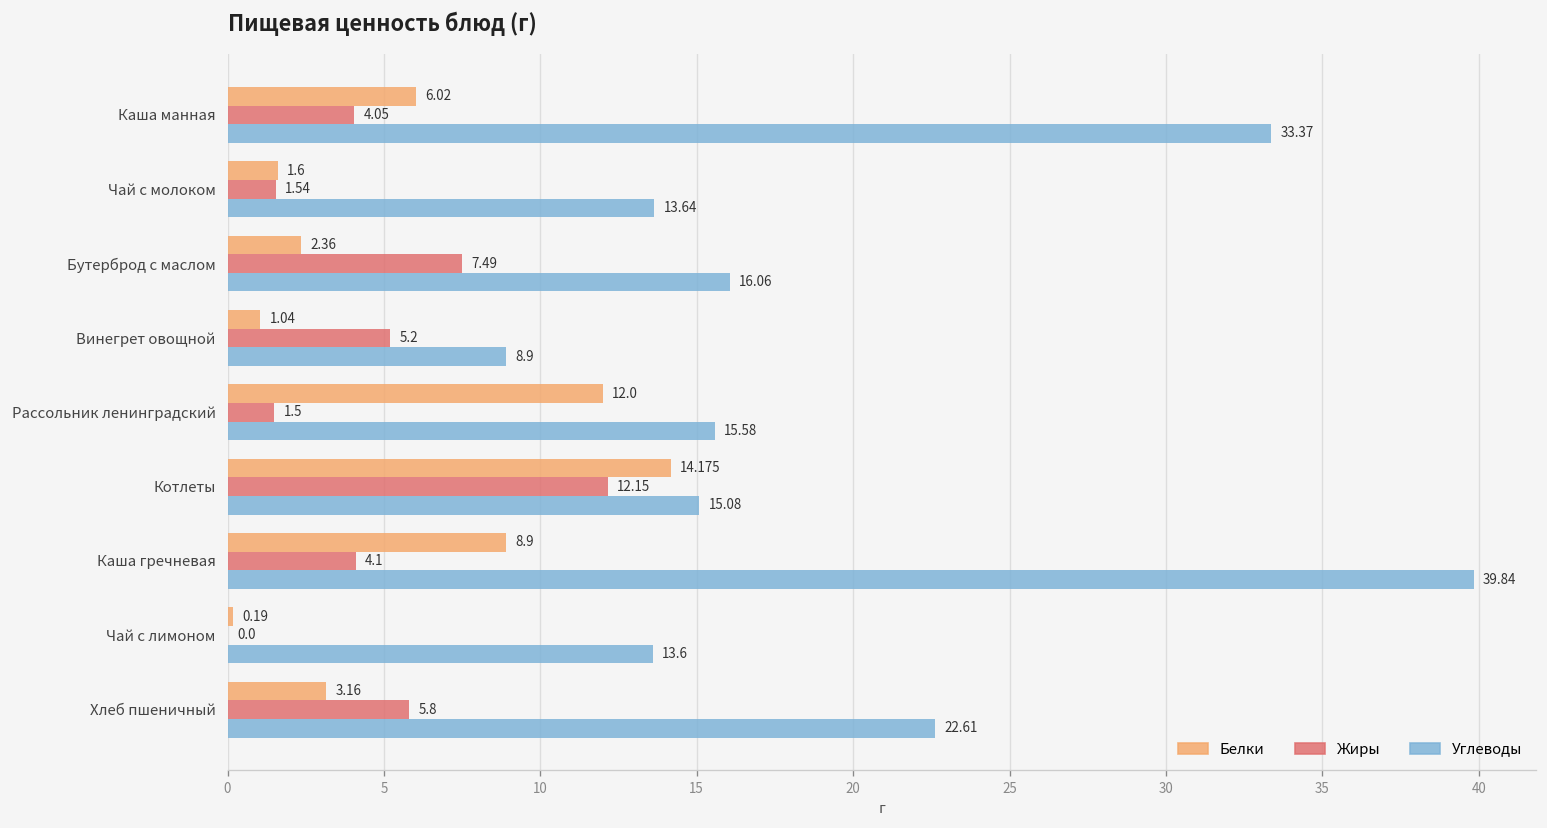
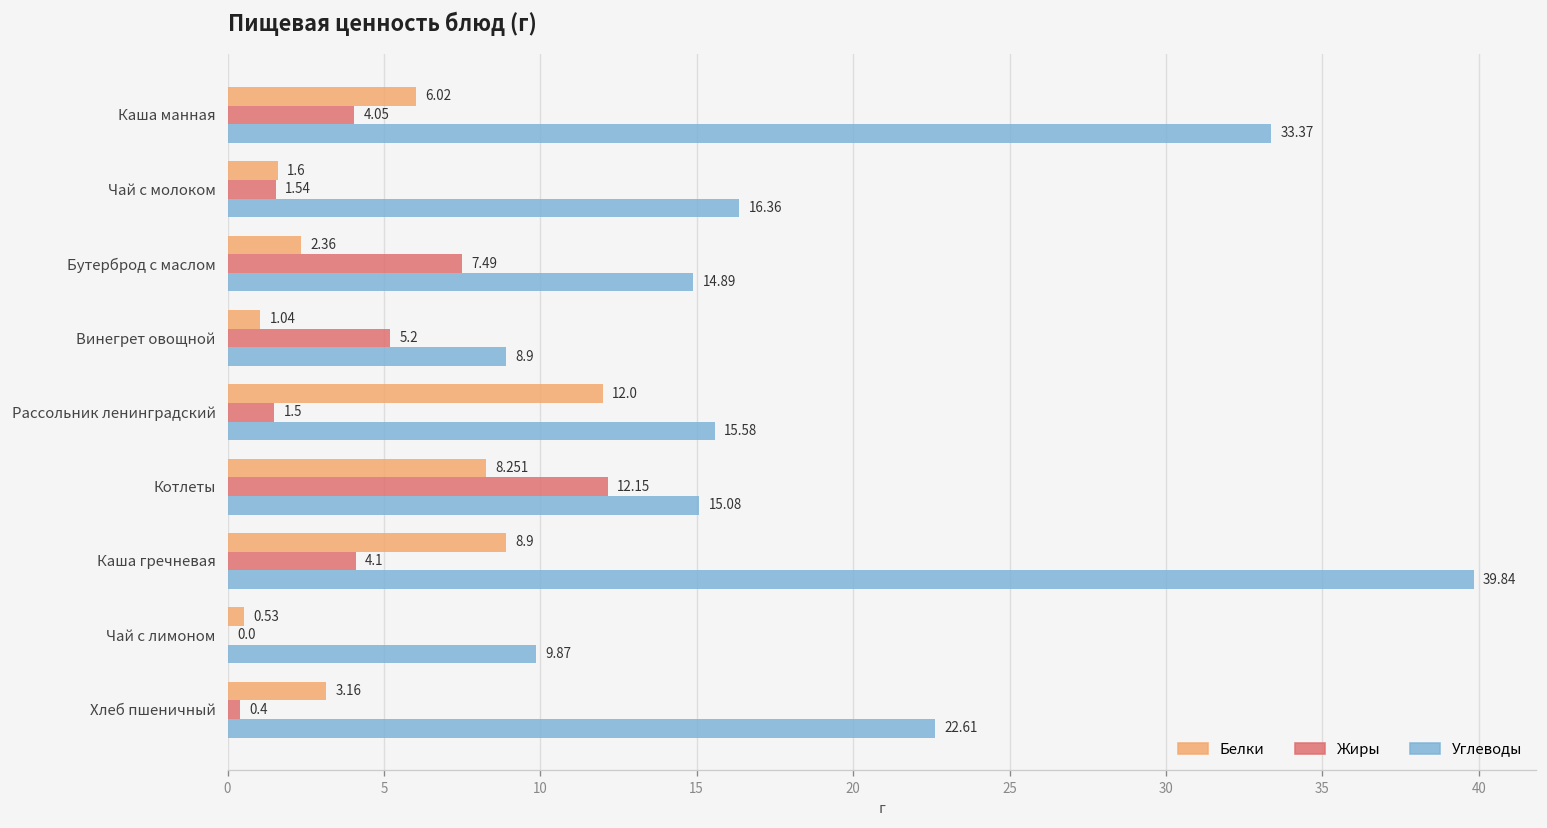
  {
    "Белки": {
      "Каша манная": 6.02,
      "Чай с молоком": 1.6,
      "Бутерброд с маслом": 2.36,
      "Винегрет овощной": 1.04,
      "Рассольник ленинградский": 12.0,
-     "Котлеты": 14.175,
+     "Котлеты": 8.251,
      "Каша гречневая": 8.9,
-     "Чай с лимоном": 0.19,
+     "Чай с лимоном": 0.53,
      "Хлеб пшеничный": 3.16
    },
    "Жиры": {
      "Каша манная": 4.05,
      "Чай с молоком": 1.54,
      "Бутерброд с маслом": 7.49,
      "Винегрет овощной": 5.2,
      "Рассольник ленинградский": 1.5,
      "Котлеты": 12.15,
      "Каша гречневая": 4.1,
      "Чай с лимоном": 0.0,
-     "Хлеб пшеничный": 5.8
+     "Хлеб пшеничный": 0.4
    },
    "Углеводы": {
      "Каша манная": 33.37,
-     "Чай с молоком": 13.64,
-     "Бутерброд с маслом": 16.06,
+     "Чай с молоком": 16.36,
+     "Бутерброд с маслом": 14.89,
      "Винегрет овощной": 8.9,
      "Рассольник ленинградский": 15.58,
      "Котлеты": 15.08,
      "Каша гречневая": 39.84,
-     "Чай с лимоном": 13.6,
+     "Чай с лимоном": 9.87,
      "Хлеб пшеничный": 22.61
    }
  }
